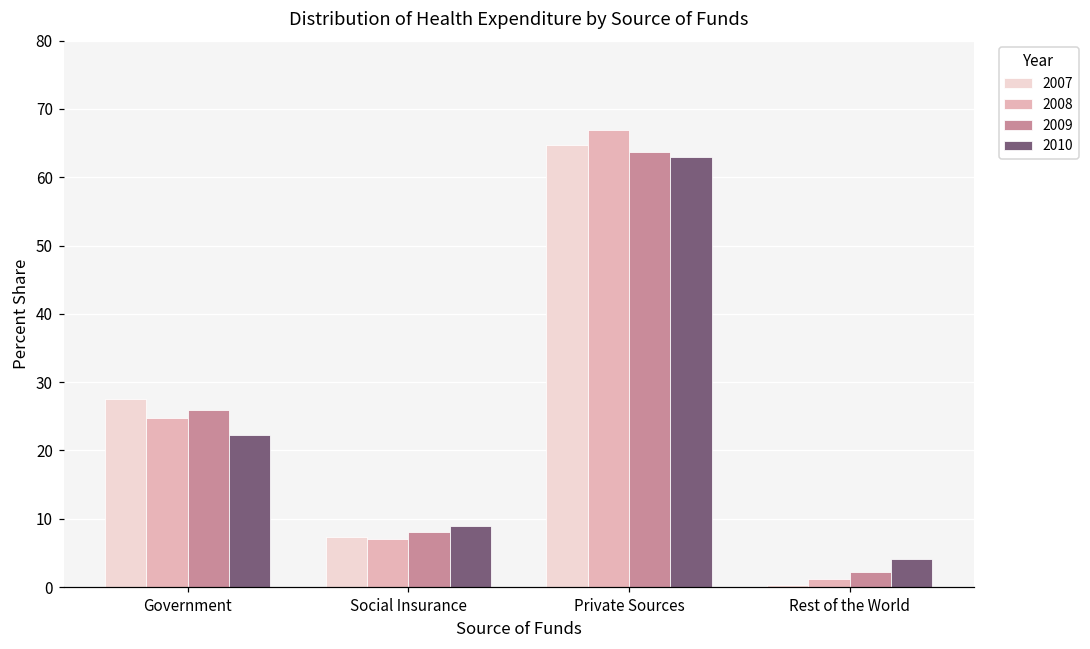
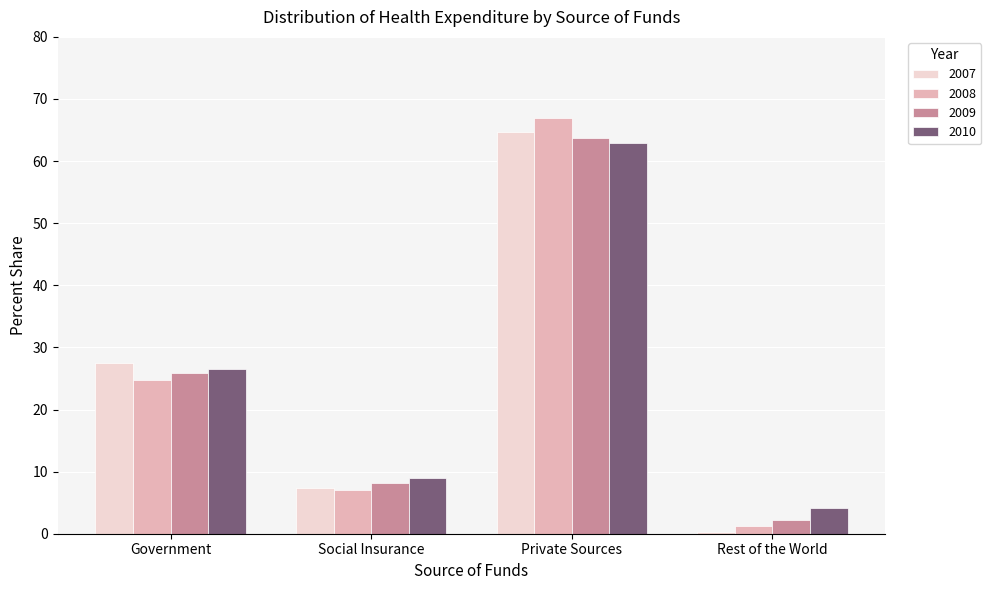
  {
    "2010": {
-     "Government": 22,
+     "Government": 27,
      "Social Insurance": 9,
      "Private Sources": 63,
      "Rest of the World": 4
    }
  }
